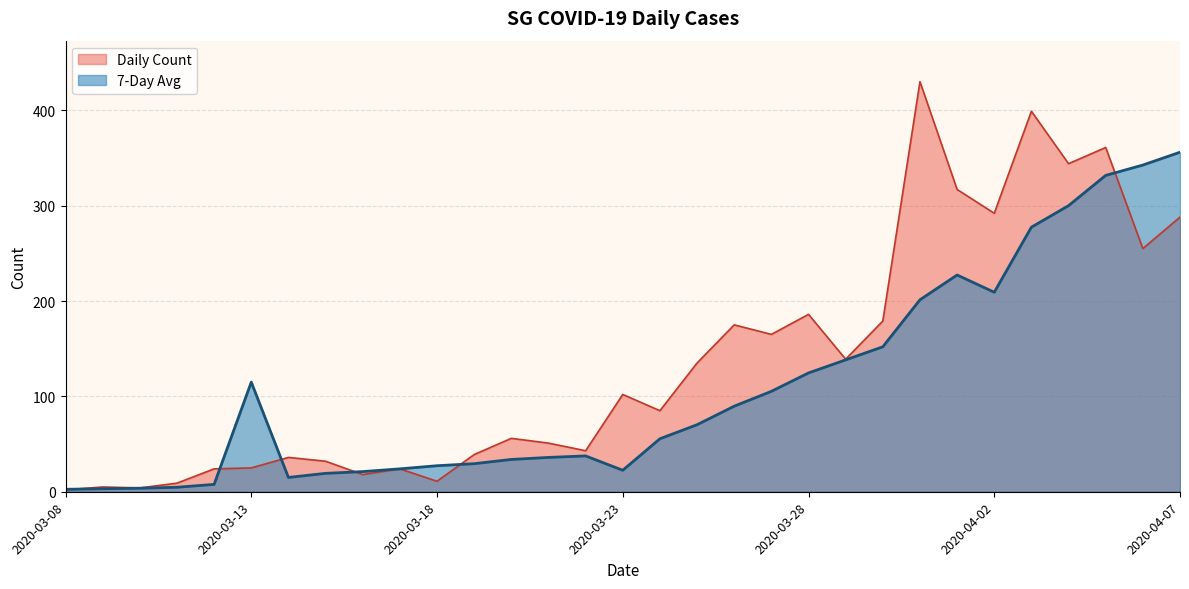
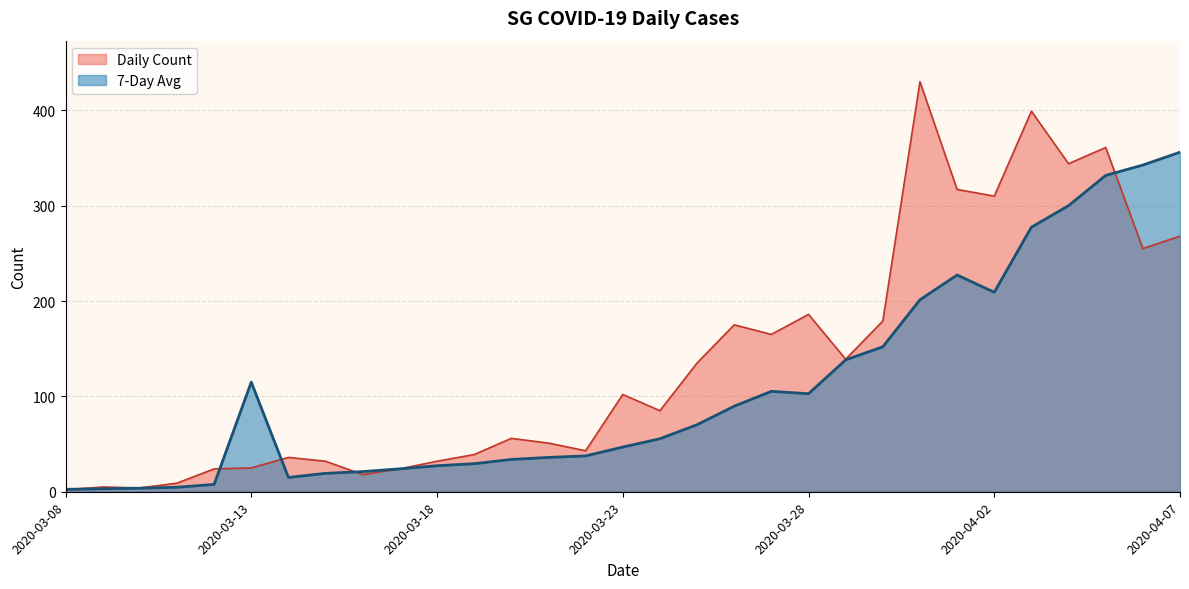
  {
    "Daily Count": {
      "2020-03-13": 30,
-     "2020-03-18": 10,
+     "2020-03-18": 30,
      "2020-03-23": 100,
      "2020-03-28": 190,
-     "2020-04-02": 290,
-     "2020-04-07": 290
+     "2020-04-02": 310,
+     "2020-04-07": 270
    },
    "7-Day Avg": {
      "2020-03-13": 110,
      "2020-03-18": 30,
-     "2020-03-23": 20,
-     "2020-03-28": 120,
+     "2020-03-23": 50,
+     "2020-03-28": 100,
      "2020-04-02": 210,
      "2020-04-07": 360
    }
  }
